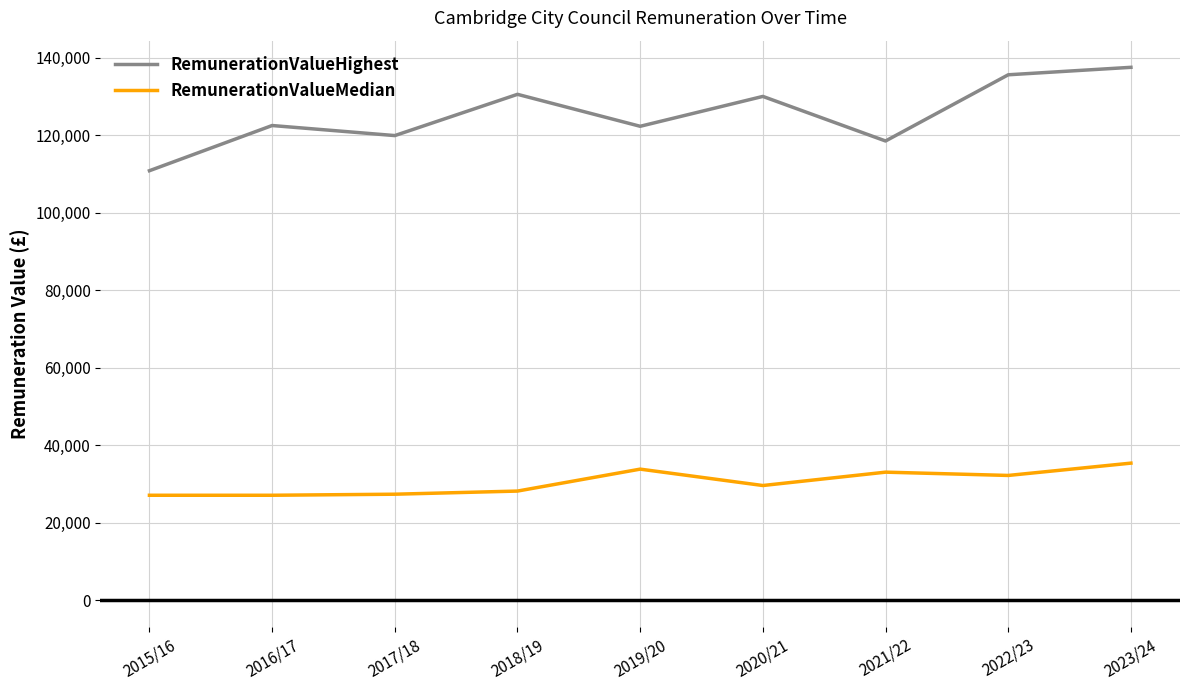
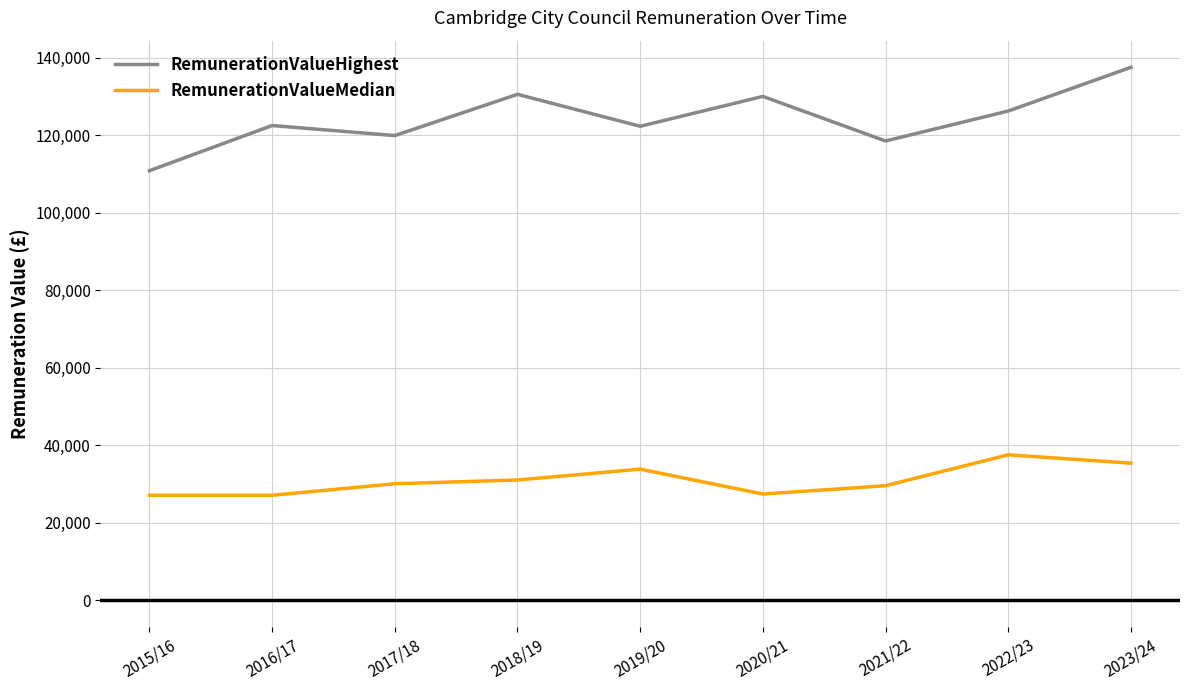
  {
    "RemunerationValueHighest": {
      "2015/16": "111,000",
      "2016/17": "123,000",
      "2017/18": "120,000",
      "2018/19": "131,000",
      "2019/20": "122,000",
      "2020/21": "130,000",
      "2021/22": "119,000",
-     "2022/23": "136,000",
+     "2022/23": "126,000",
      "2023/24": "138,000"
    },
    "RemunerationValueMedian": {
      "2015/16": "27,000",
      "2016/17": "27,000",
-     "2017/18": "27,000",
-     "2018/19": "28,000",
+     "2017/18": "30,000",
+     "2018/19": "31,000",
      "2019/20": "34,000",
-     "2020/21": "30,000",
-     "2021/22": "33,000",
-     "2022/23": "32,000",
+     "2020/21": "27,000",
+     "2021/22": "30,000",
+     "2022/23": "38,000",
      "2023/24": "35,000"
    }
  }
